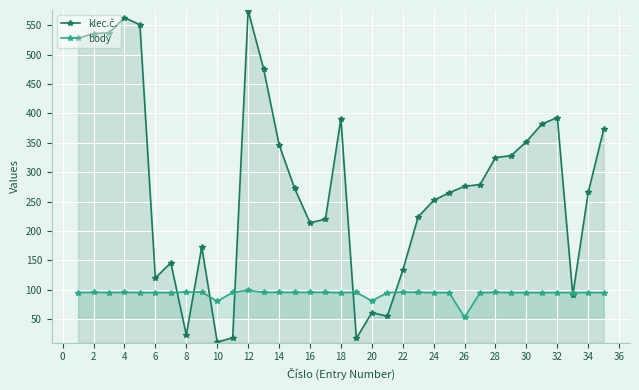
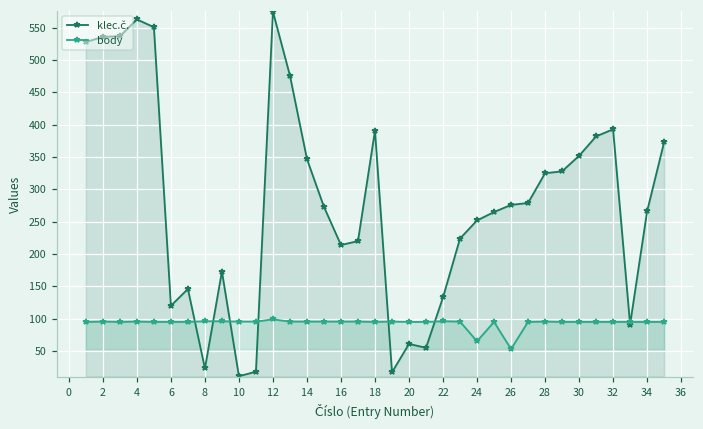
  {
    "klec.č.": {
      "4": 560,
      "6": 120,
      "8": 20,
      "10": 10,
      "12": 580,
      "14": 350,
      "16": 210,
      "18": 390,
      "20": 60,
      "22": 130,
      "24": 250,
      "26": 280,
      "28": 330,
      "30": 350,
      "32": 390,
      "34": 270
    },
    "body": {
      "2": 100,
      "4": 100,
      "6": 100,
      "8": 100,
-     "10": 80,
+     "10": 100,
      "12": 100,
      "14": 100,
      "16": 100,
      "18": 100,
-     "20": 80,
+     "20": 100,
      "22": 100,
-     "24": 100,
+     "24": 70,
      "26": 50,
      "28": 100,
      "30": 100,
      "32": 100,
      "34": 100
    }
  }
